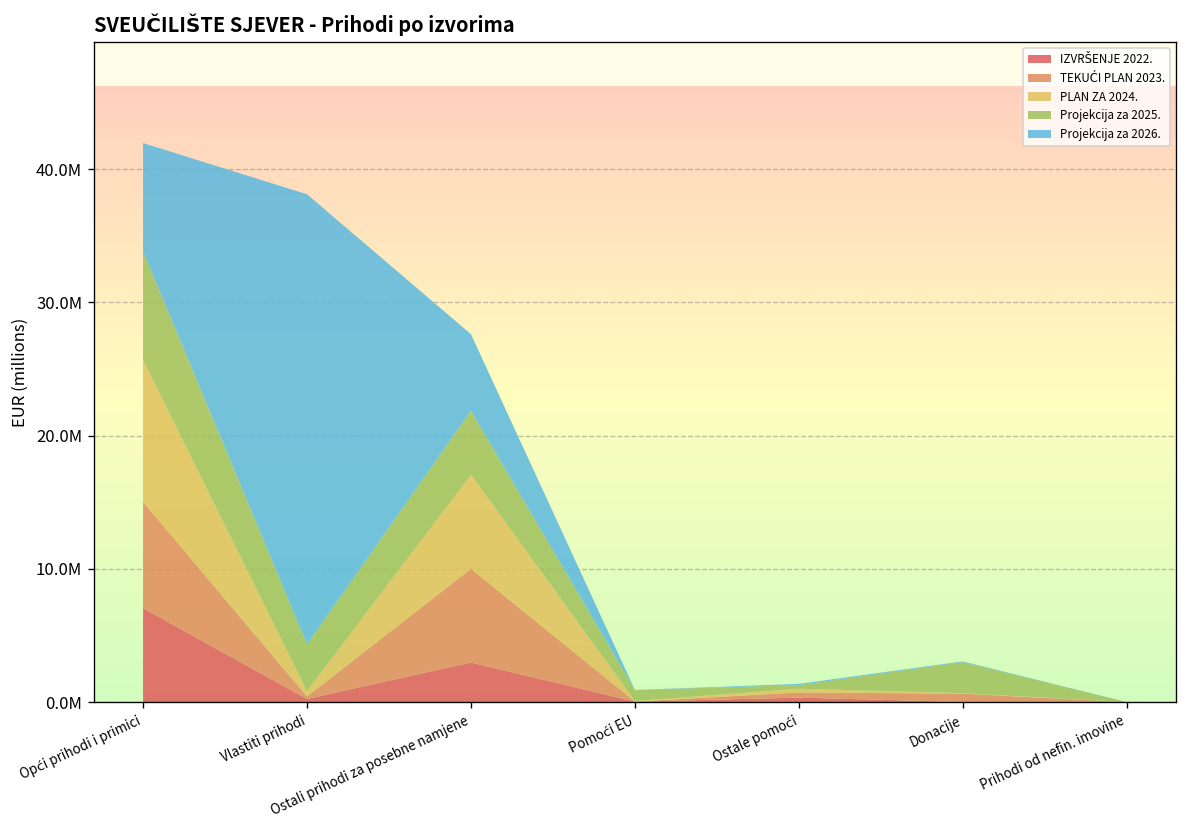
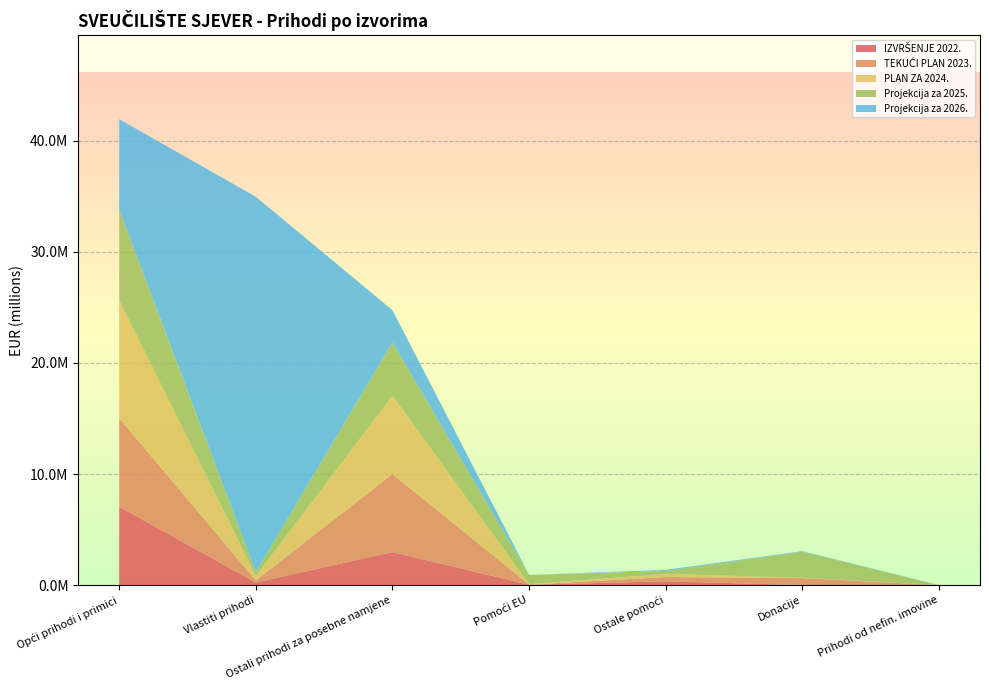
  {
    "Projekcija za 2025.": {
      "Opći prihodi i primici": 8100000,
-     "Vlastiti prihodi": 3500000,
+     "Vlastiti prihodi": 400000,
      "Ostali prihodi za posebne namjene": 4800000
    },
    "Projekcija za 2026.": {
      "Opći prihodi i primici": 8100000,
      "Vlastiti prihodi": 33800000,
-     "Ostali prihodi za posebne namjene": 5800000
+     "Ostali prihodi za posebne namjene": 2900000
    }
  }
